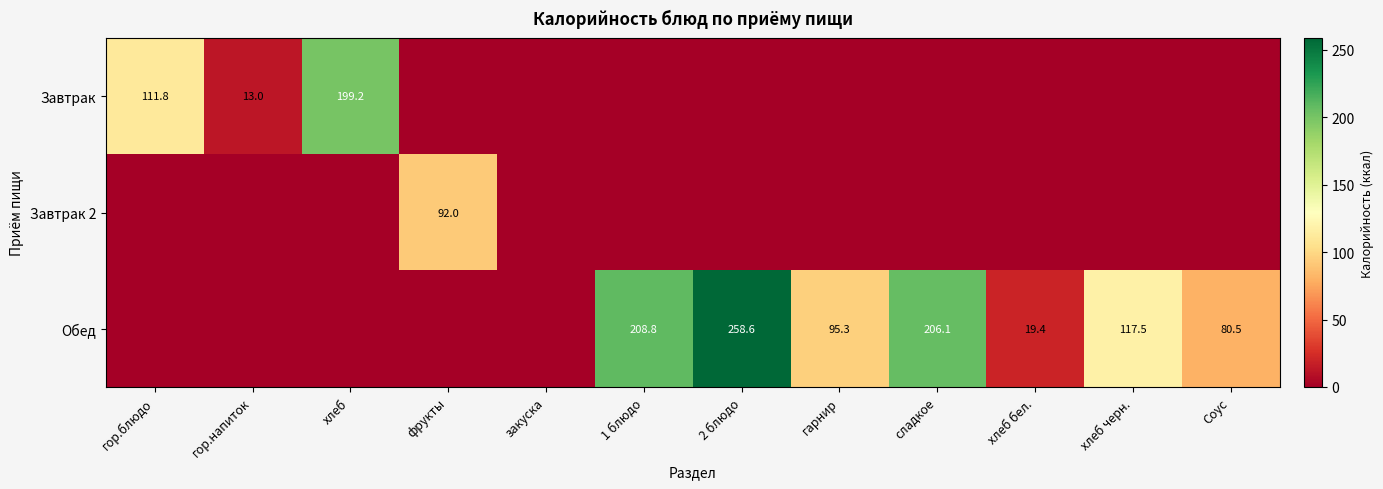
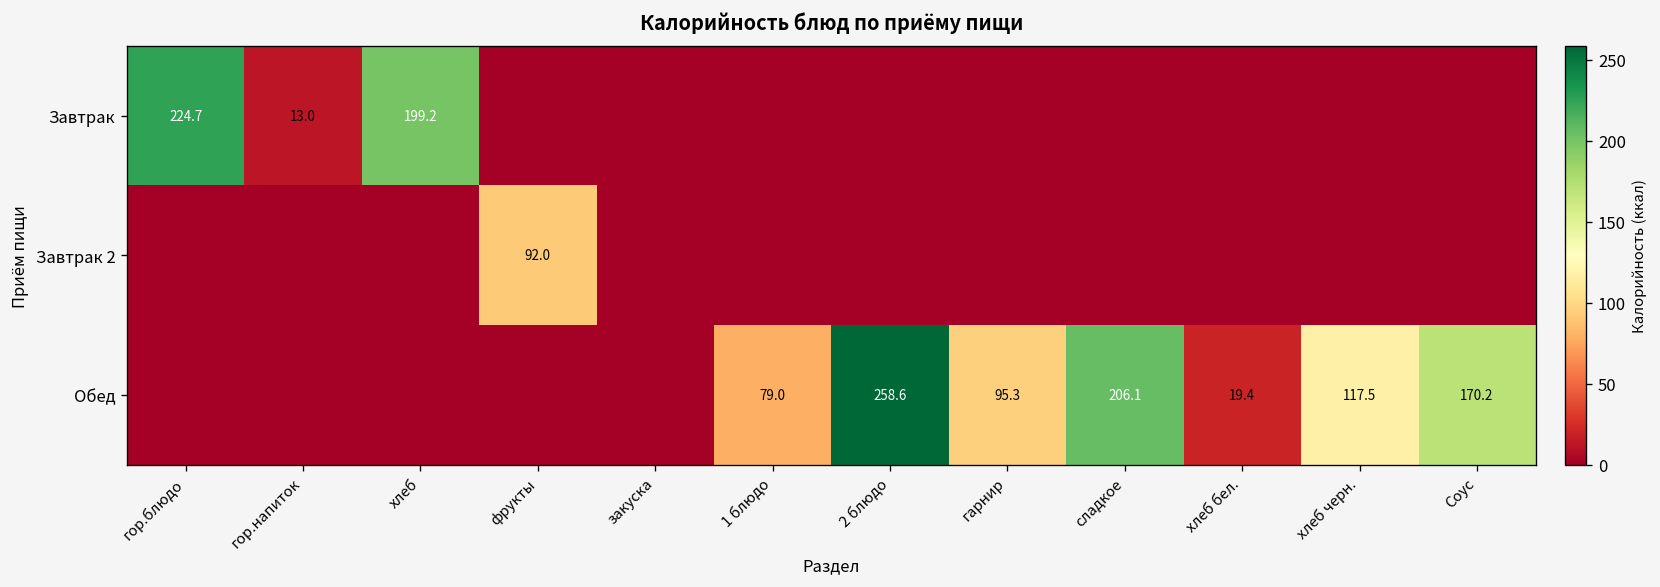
  {
    "Завтрак": {
-     "гор.блюдо": 111.8,
+     "гор.блюдо": 224.7,
      "гор.напиток": 13.0,
      "хлеб": 199.2
    },
    "Завтрак 2": {
      "фрукты": 92.0
    },
    "Обед": {
-     "1 блюдо": 208.8,
+     "1 блюдо": 79.0,
      "2 блюдо": 258.6,
      "гарнир": 95.3,
      "сладкое": 206.1,
      "хлеб бел.": 19.4,
      "хлеб черн.": 117.5,
-     "Соус": 80.5
+     "Соус": 170.2
    }
  }
